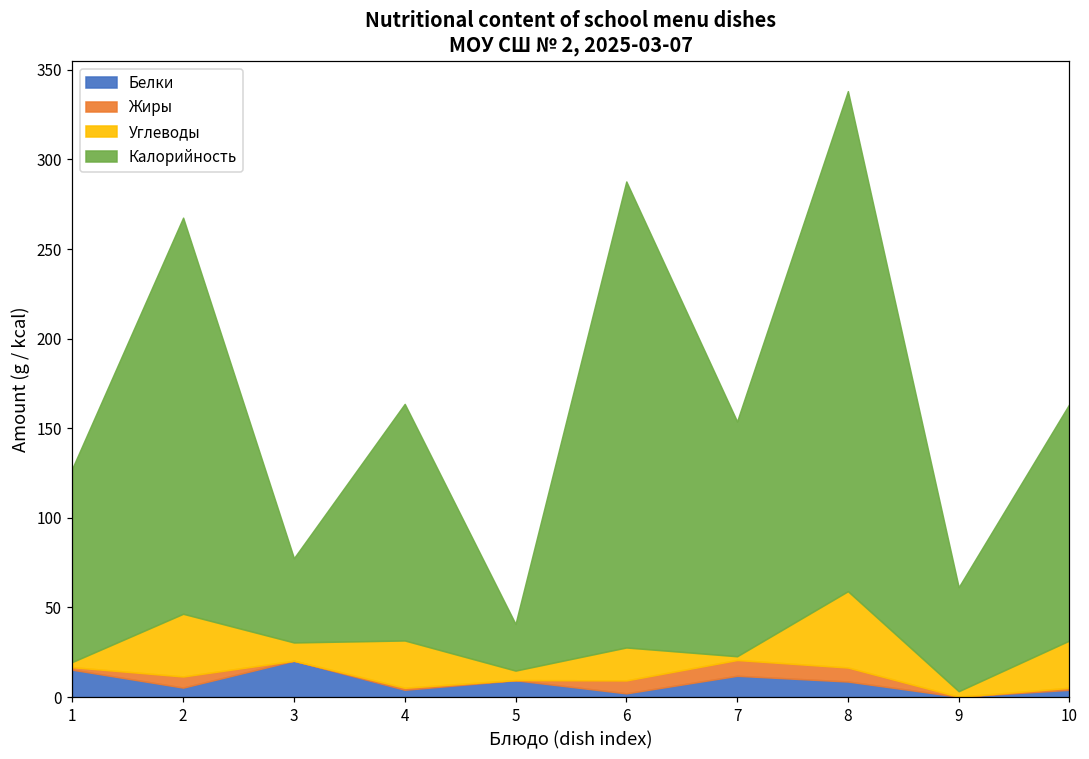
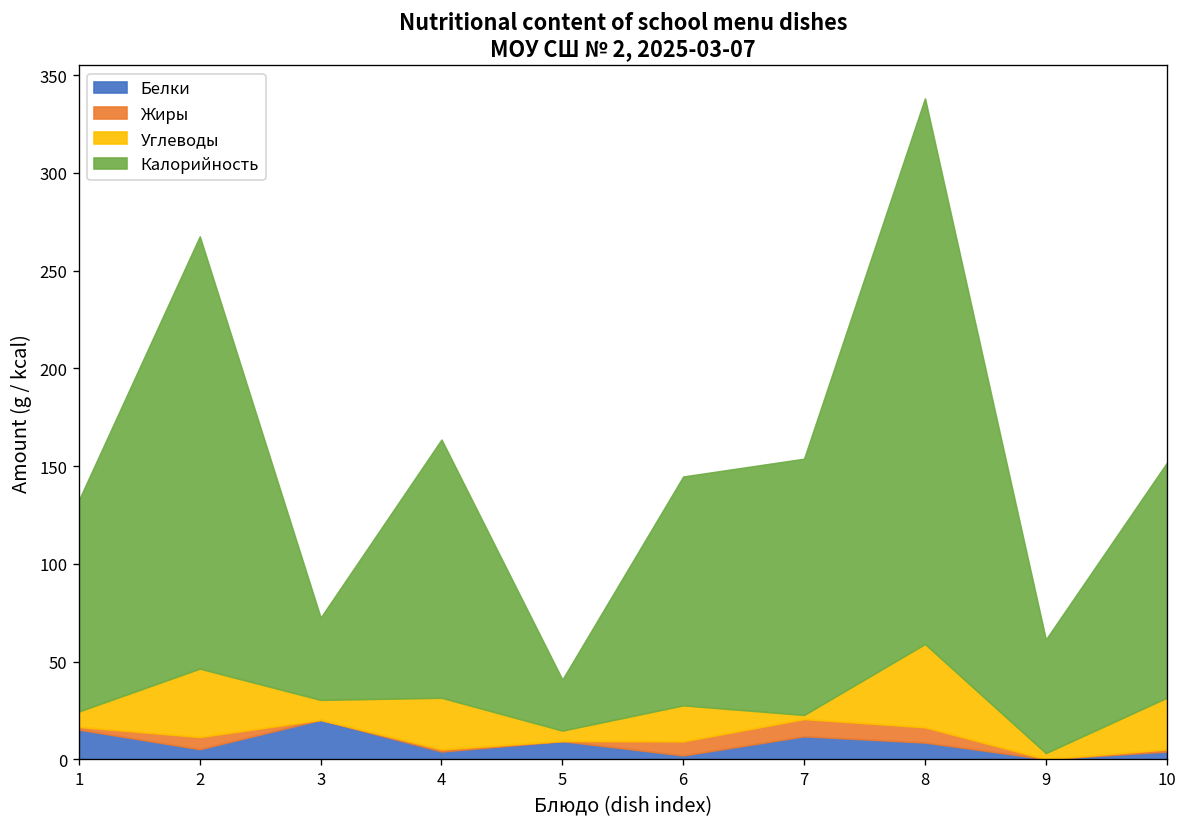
  {
    "Белки": {
      "2": 5,
      "6": 2,
      "7": 12,
      "8": 9
    },
    "Жиры": {
      "2": 6,
      "6": 7,
      "7": 9,
      "8": 8
    },
    "Углеводы": {
-     "1": 3,
+     "1": 8,
      "2": 35,
      "3": 10,
      "4": 26,
      "5": 5,
      "6": 18,
      "7": 2,
      "8": 43,
      "9": 3,
      "10": 26
    },
    "Калорийность": {
      "1": 108,
      "2": 221,
-     "3": 47,
+     "3": 42,
      "4": 132,
      "5": 26,
-     "6": 260,
+     "6": 117,
      "7": 131,
      "8": 279,
      "9": 58,
-     "10": 132
+     "10": 120
    }
  }
